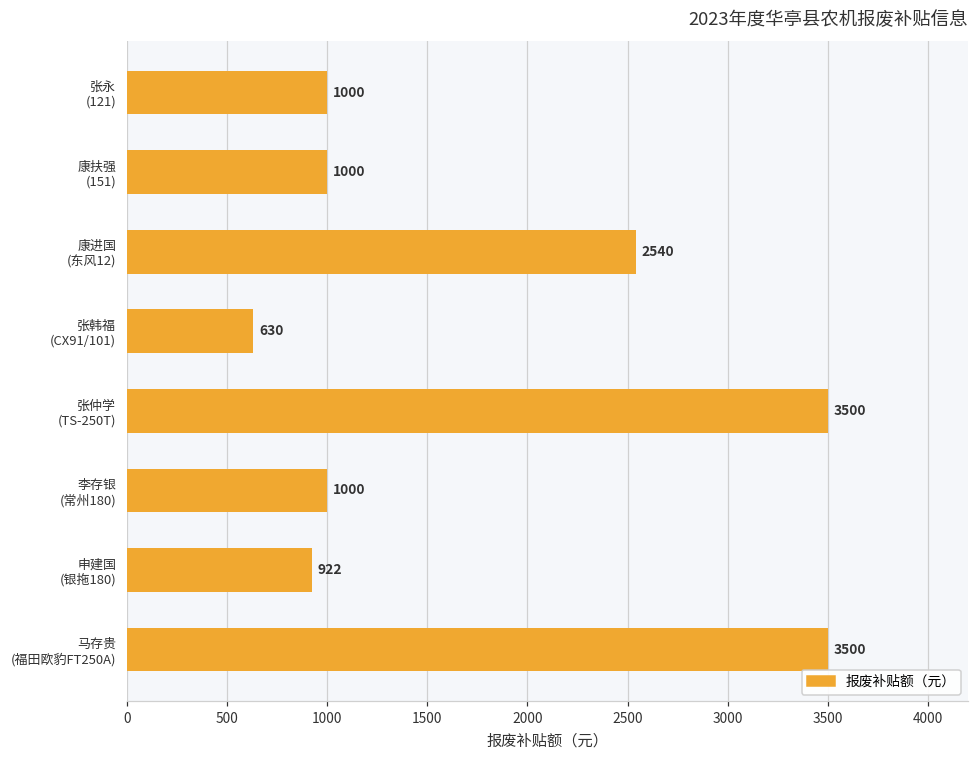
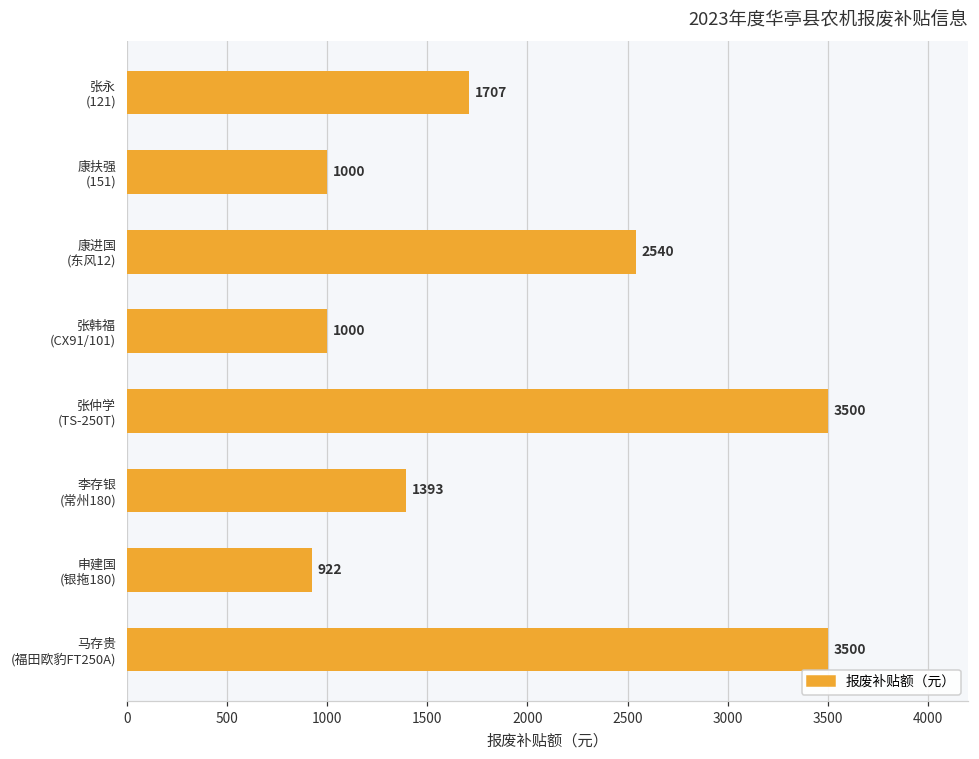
  {
-   "张永 (121)": 1000,
+   "张永 (121)": 1707,
    "康扶强 (151)": 1000,
    "康进国 (东风12)": 2540,
-   "张韩福 (CX91/101)": 630,
+   "张韩福 (CX91/101)": 1000,
    "张仲学 (TS-250T)": 3500,
-   "李存银 (常州180)": 1000,
+   "李存银 (常州180)": 1393,
    "申建国 (银拖180)": 922,
    "马存贵 (福田欧豹FT250A)": 3500
  }
